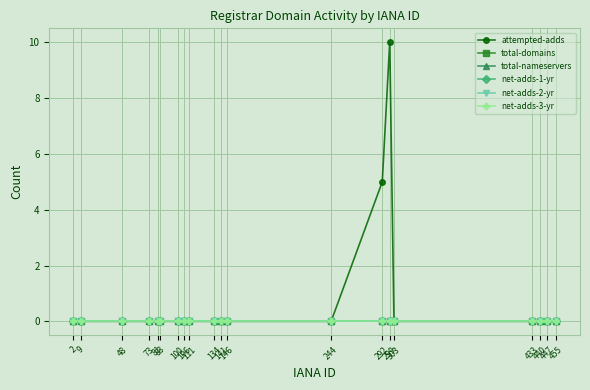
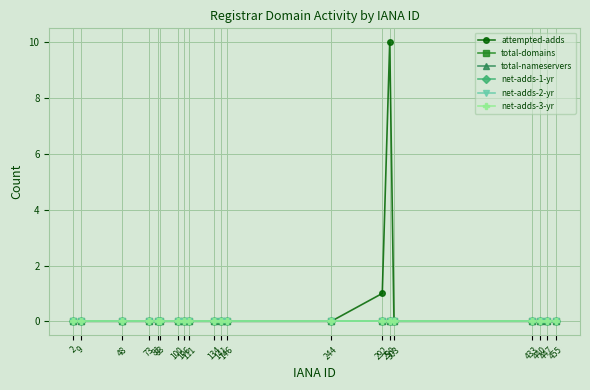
  {
    "attempted-adds": {
-     "292": 5,
+     "292": 1,
      "299": 10
    },
    "net-adds-3-yr": {
      "292": 0,
      "299": 0
    }
  }
